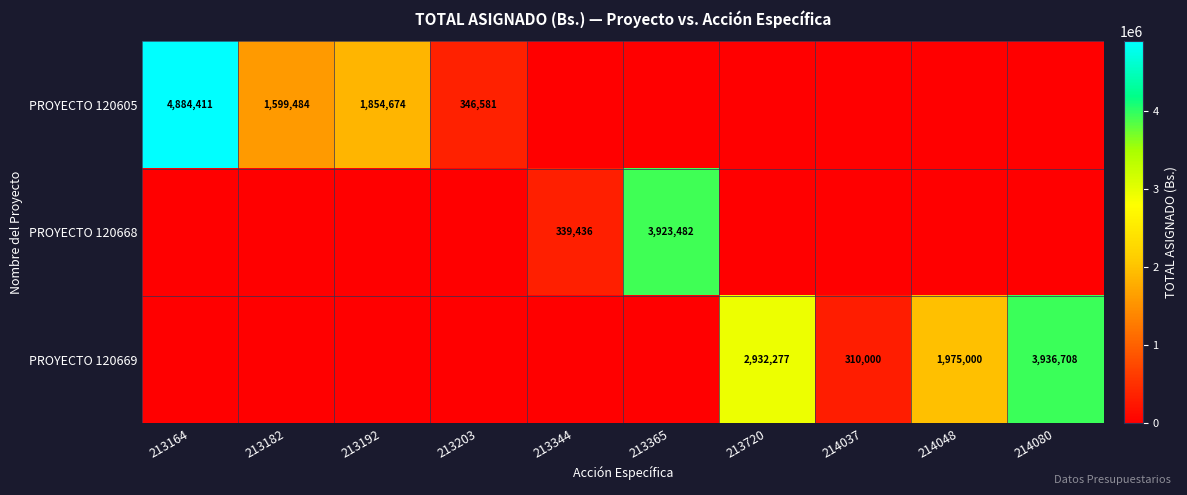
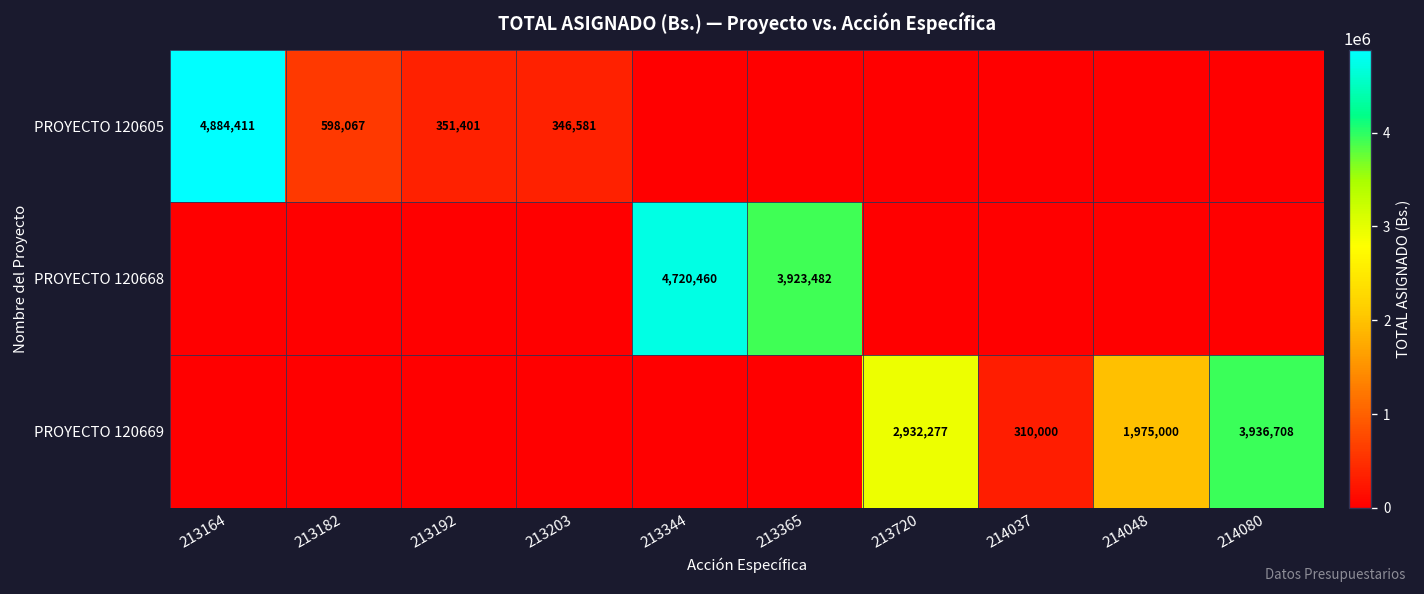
  {
    "PROYECTO 120605": {
      "213164": "4,884,411",
-     "213182": "1,599,484",
-     "213192": "1,854,674",
+     "213182": "598,067",
+     "213192": "351,401",
      "213203": "346,581"
    },
    "PROYECTO 120668": {
-     "213344": "339,436",
+     "213344": "4,720,460",
      "213365": "3,923,482"
    },
    "PROYECTO 120669": {
      "213720": "2,932,277",
      "214037": "310,000",
      "214048": "1,975,000",
      "214080": "3,936,708"
    }
  }
